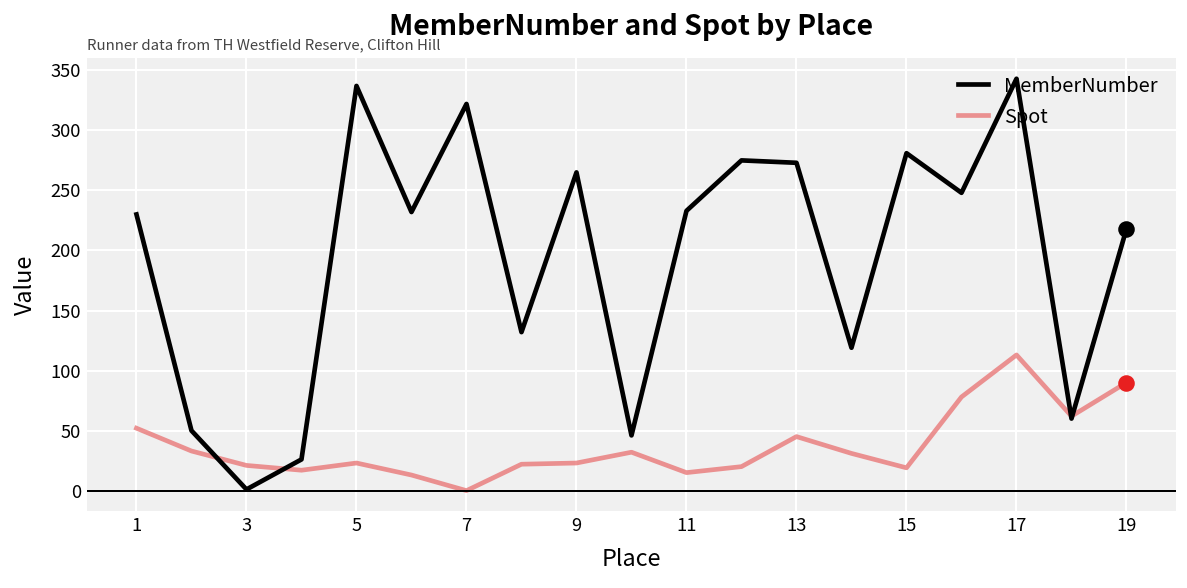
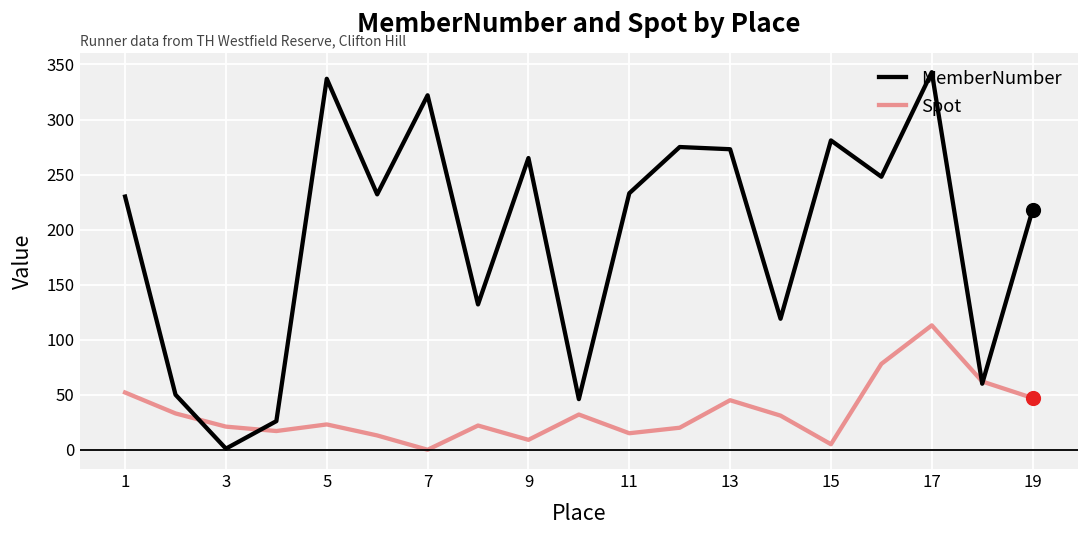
  {
    "Spot": {
      "1": 52,
      "3": 21,
      "5": 23,
      "7": 0,
-     "9": 23,
+     "9": 9,
      "11": 15,
      "13": 45,
-     "15": 19,
+     "15": 5,
      "17": 113,
-     "19": 90
+     "19": 47
    }
  }
